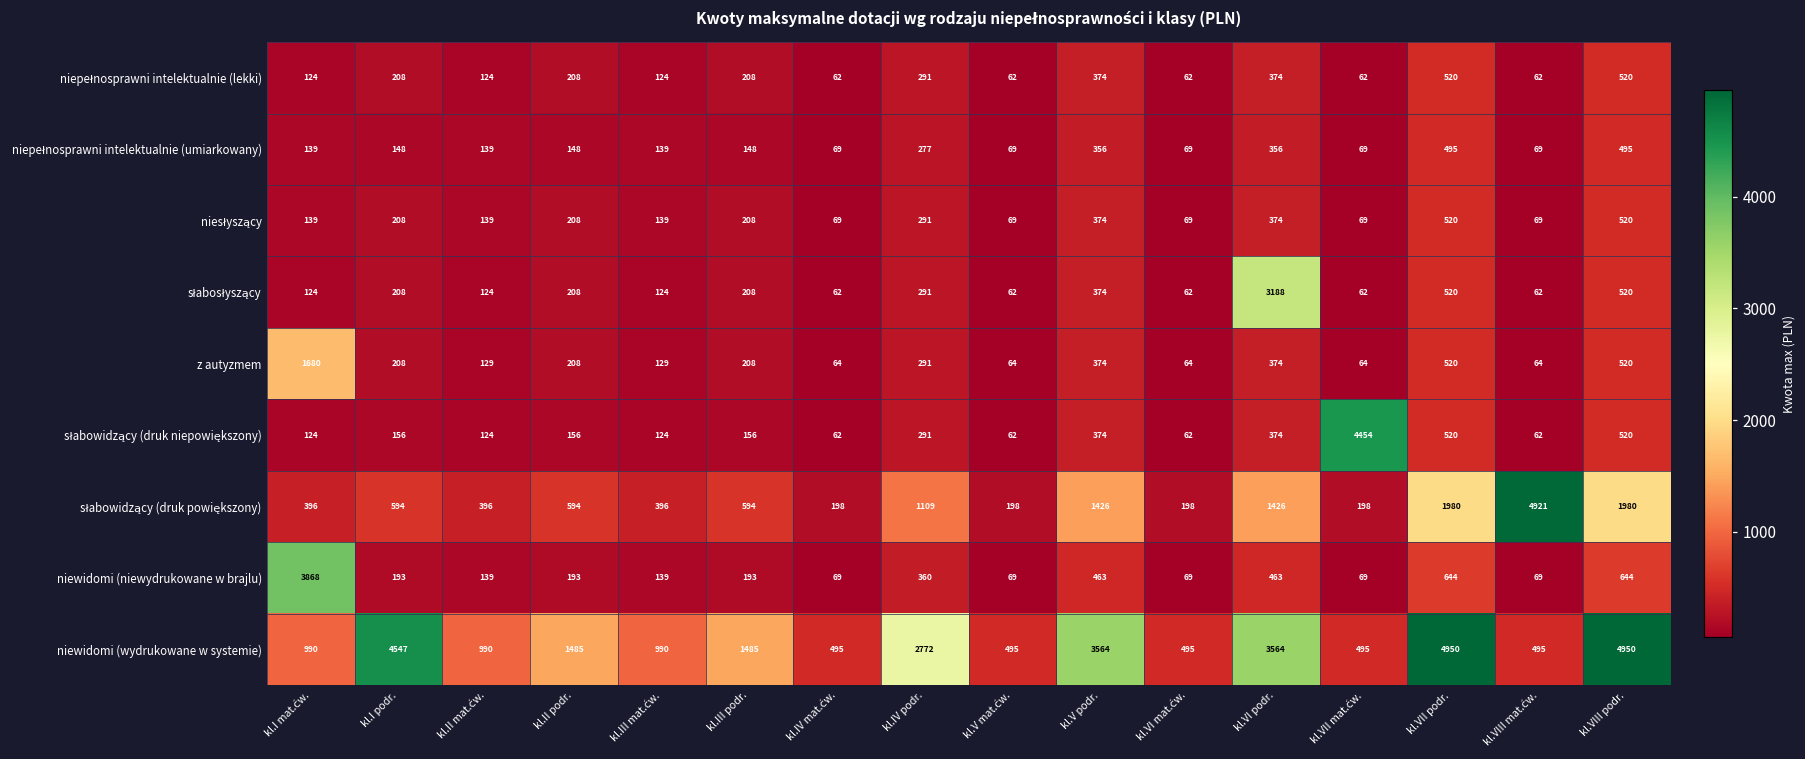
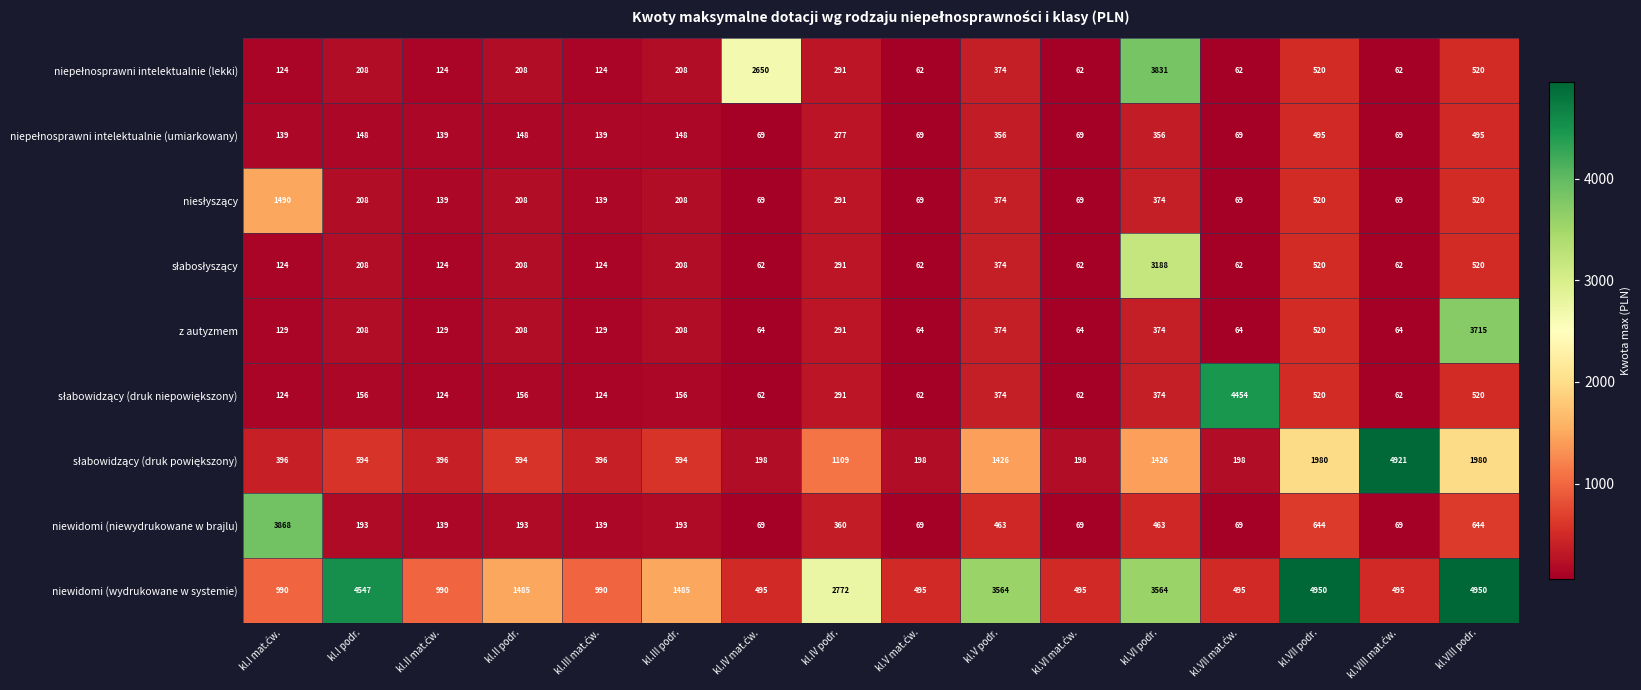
  {
    "niepełnosprawni intelektualnie (lekki)": {
      "kl.I mat.ćw.": 124,
      "kl.I podr.": 208,
      "kl.II mat.ćw.": 124,
      "kl.II podr.": 208,
      "kl.III mat.ćw.": 124,
      "kl.III podr.": 208,
-     "kl.IV mat.ćw.": 62,
+     "kl.IV mat.ćw.": 2650,
      "kl.IV podr.": 291,
      "kl.V mat.ćw.": 62,
      "kl.V podr.": 374,
      "kl.VI mat.ćw.": 62,
-     "kl.VI podr.": 374,
+     "kl.VI podr.": 3831,
      "kl.VII mat.ćw.": 62,
      "kl.VII podr.": 520,
      "kl.VIII mat.ćw.": 62,
      "kl.VIII podr.": 520
    },
    "niepełnosprawni intelektualnie (umiarkowany)": {
      "kl.I mat.ćw.": 139,
      "kl.I podr.": 148,
      "kl.II mat.ćw.": 139,
      "kl.II podr.": 148,
      "kl.III mat.ćw.": 139,
      "kl.III podr.": 148,
      "kl.IV mat.ćw.": 69,
      "kl.IV podr.": 277,
      "kl.V mat.ćw.": 69,
      "kl.V podr.": 356,
      "kl.VI mat.ćw.": 69,
      "kl.VI podr.": 356,
      "kl.VII mat.ćw.": 69,
      "kl.VII podr.": 495,
      "kl.VIII mat.ćw.": 69,
      "kl.VIII podr.": 495
    },
    "niesłyszący": {
-     "kl.I mat.ćw.": 139,
+     "kl.I mat.ćw.": 1490,
      "kl.I podr.": 208,
      "kl.II mat.ćw.": 139,
      "kl.II podr.": 208,
      "kl.III mat.ćw.": 139,
      "kl.III podr.": 208,
      "kl.IV mat.ćw.": 69,
      "kl.IV podr.": 291,
      "kl.V mat.ćw.": 69,
      "kl.V podr.": 374,
      "kl.VI mat.ćw.": 69,
      "kl.VI podr.": 374,
      "kl.VII mat.ćw.": 69,
      "kl.VII podr.": 520,
      "kl.VIII mat.ćw.": 69,
      "kl.VIII podr.": 520
    },
    "słabosłyszący": {
      "kl.I mat.ćw.": 124,
      "kl.I podr.": 208,
      "kl.II mat.ćw.": 124,
      "kl.II podr.": 208,
      "kl.III mat.ćw.": 124,
      "kl.III podr.": 208,
      "kl.IV mat.ćw.": 62,
      "kl.IV podr.": 291,
      "kl.V mat.ćw.": 62,
      "kl.V podr.": 374,
      "kl.VI mat.ćw.": 62,
      "kl.VI podr.": 3188,
      "kl.VII mat.ćw.": 62,
      "kl.VII podr.": 520,
      "kl.VIII mat.ćw.": 62,
      "kl.VIII podr.": 520
    },
    "z autyzmem": {
-     "kl.I mat.ćw.": 1680,
+     "kl.I mat.ćw.": 129,
      "kl.I podr.": 208,
      "kl.II mat.ćw.": 129,
      "kl.II podr.": 208,
      "kl.III mat.ćw.": 129,
      "kl.III podr.": 208,
      "kl.IV mat.ćw.": 64,
      "kl.IV podr.": 291,
      "kl.V mat.ćw.": 64,
      "kl.V podr.": 374,
      "kl.VI mat.ćw.": 64,
      "kl.VI podr.": 374,
      "kl.VII mat.ćw.": 64,
      "kl.VII podr.": 520,
      "kl.VIII mat.ćw.": 64,
-     "kl.VIII podr.": 520
+     "kl.VIII podr.": 3715
    },
    "słabowidzący (druk niepowiększony)": {
      "kl.I mat.ćw.": 124,
      "kl.I podr.": 156,
      "kl.II mat.ćw.": 124,
      "kl.II podr.": 156,
      "kl.III mat.ćw.": 124,
      "kl.III podr.": 156,
      "kl.IV mat.ćw.": 62,
      "kl.IV podr.": 291,
      "kl.V mat.ćw.": 62,
      "kl.V podr.": 374,
      "kl.VI mat.ćw.": 62,
      "kl.VI podr.": 374,
      "kl.VII mat.ćw.": 4454,
      "kl.VII podr.": 520,
      "kl.VIII mat.ćw.": 62,
      "kl.VIII podr.": 520
    },
    "słabowidzący (druk powiększony)": {
      "kl.I mat.ćw.": 396,
      "kl.I podr.": 594,
      "kl.II mat.ćw.": 396,
      "kl.II podr.": 594,
      "kl.III mat.ćw.": 396,
      "kl.III podr.": 594,
      "kl.IV mat.ćw.": 198,
      "kl.IV podr.": 1109,
      "kl.V mat.ćw.": 198,
      "kl.V podr.": 1426,
      "kl.VI mat.ćw.": 198,
      "kl.VI podr.": 1426,
      "kl.VII mat.ćw.": 198,
      "kl.VII podr.": 1980,
      "kl.VIII mat.ćw.": 4921,
      "kl.VIII podr.": 1980
    },
    "niewidomi (niewydrukowane w brajlu)": {
      "kl.I mat.ćw.": 3868,
      "kl.I podr.": 193,
      "kl.II mat.ćw.": 139,
      "kl.II podr.": 193,
      "kl.III mat.ćw.": 139,
      "kl.III podr.": 193,
      "kl.IV mat.ćw.": 69,
      "kl.IV podr.": 360,
      "kl.V mat.ćw.": 69,
      "kl.V podr.": 463,
      "kl.VI mat.ćw.": 69,
      "kl.VI podr.": 463,
      "kl.VII mat.ćw.": 69,
      "kl.VII podr.": 644,
      "kl.VIII mat.ćw.": 69,
      "kl.VIII podr.": 644
    },
    "niewidomi (wydrukowane w systemie)": {
      "kl.I mat.ćw.": 990,
      "kl.I podr.": 4547,
      "kl.II mat.ćw.": 990,
      "kl.II podr.": 1485,
      "kl.III mat.ćw.": 990,
      "kl.III podr.": 1485,
      "kl.IV mat.ćw.": 495,
      "kl.IV podr.": 2772,
      "kl.V mat.ćw.": 495,
      "kl.V podr.": 3564,
      "kl.VI mat.ćw.": 495,
      "kl.VI podr.": 3564,
      "kl.VII mat.ćw.": 495,
      "kl.VII podr.": 4950,
      "kl.VIII mat.ćw.": 495,
      "kl.VIII podr.": 4950
    }
  }
